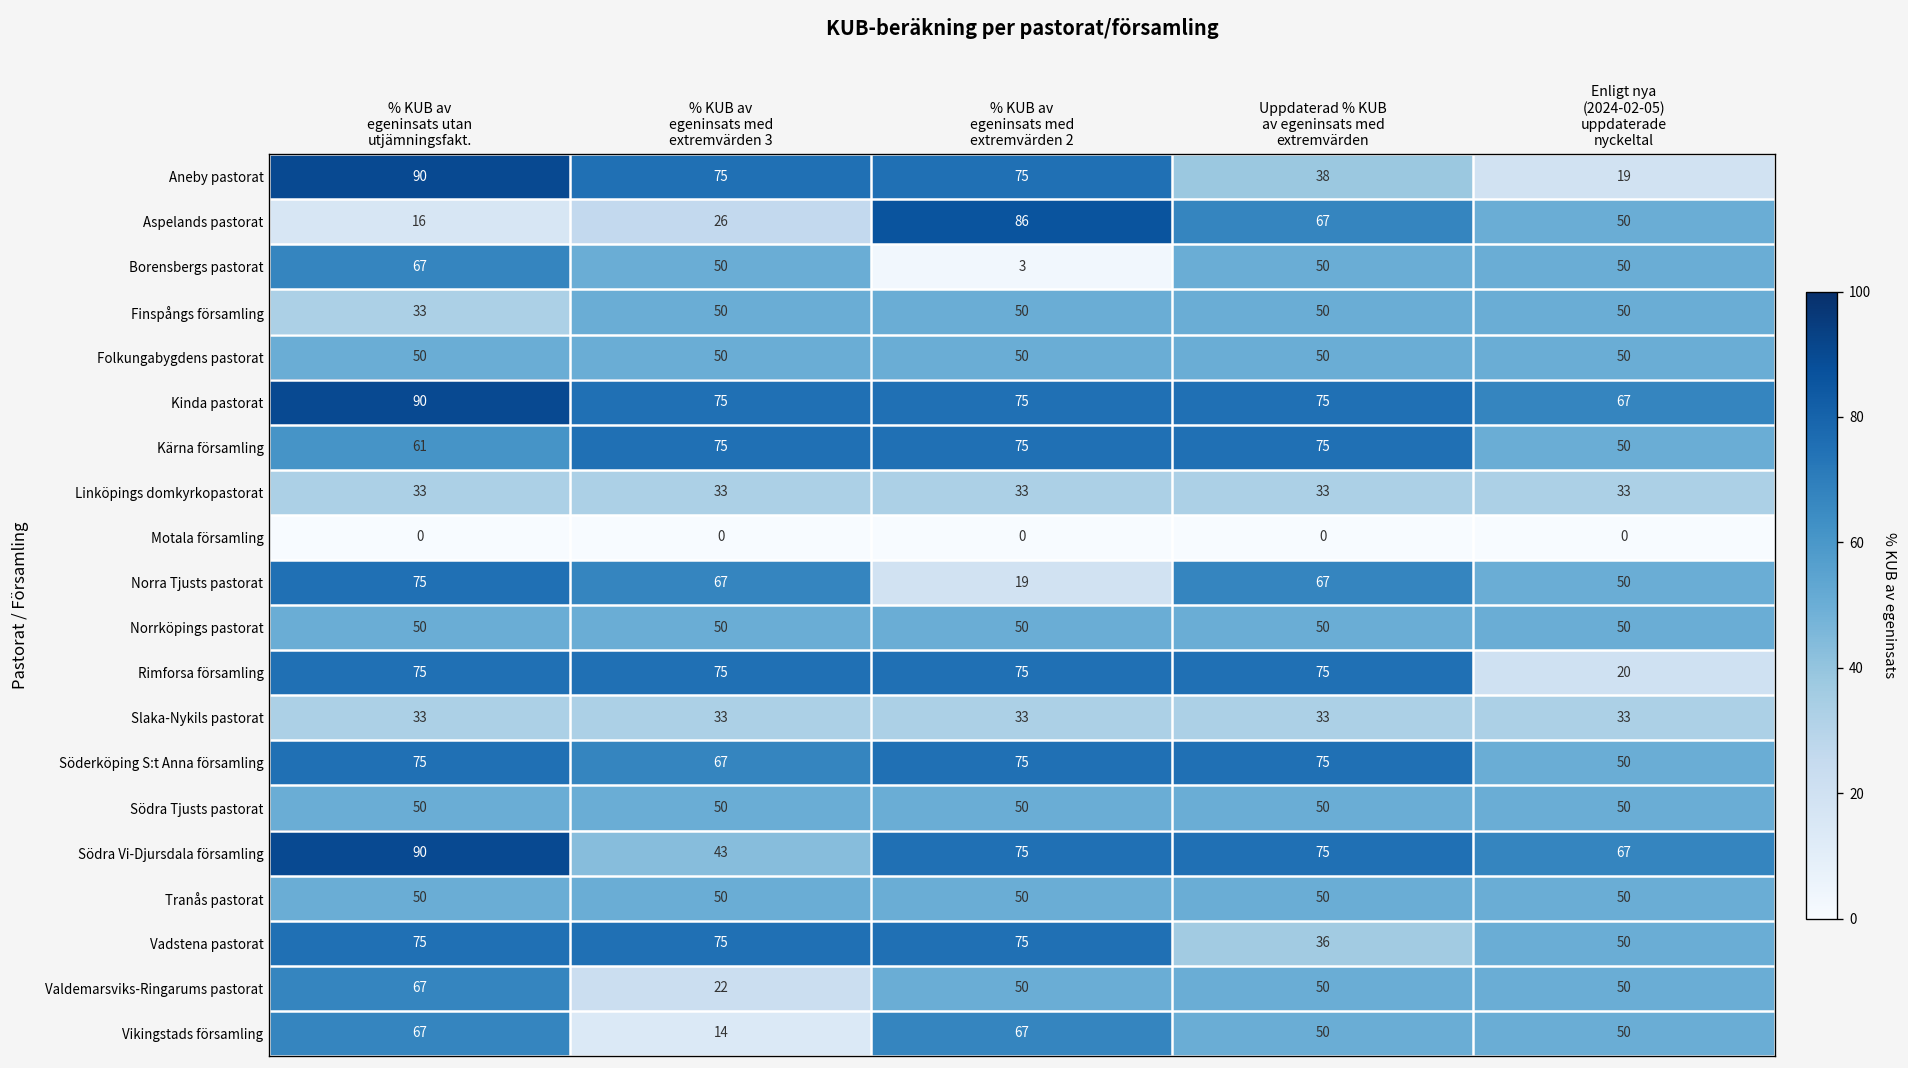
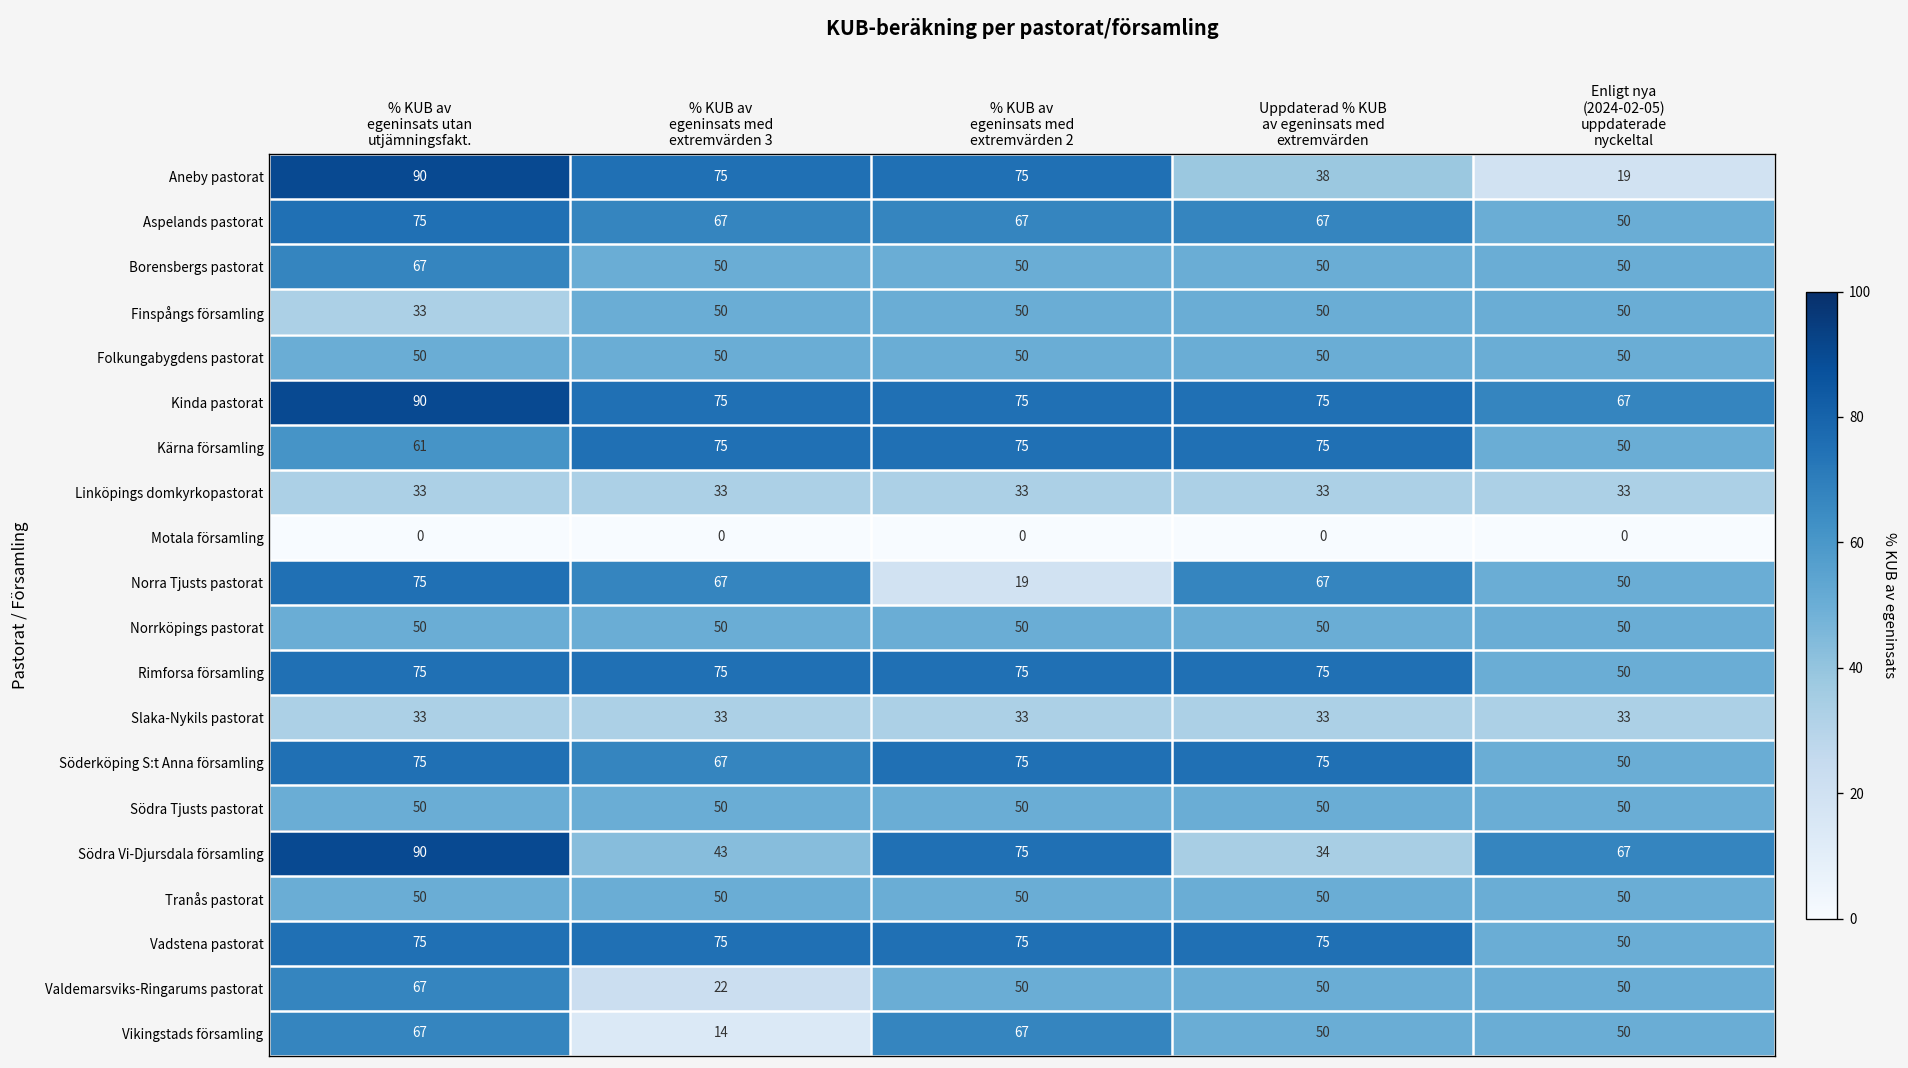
  {
    "Aneby pastorat": {
      "% KUB av egeninsats utan utjämningsfakt.": 90,
      "% KUB av egeninsats med extremvärden 3": 75,
      "% KUB av egeninsats med extremvärden 2": 75,
      "Uppdaterad % KUB av egeninsats med extremvärden": 38,
      "Enligt nya (2024-02-05) uppdaterade nyckeltal": 19
    },
    "Aspelands pastorat": {
-     "% KUB av egeninsats utan utjämningsfakt.": 16,
-     "% KUB av egeninsats med extremvärden 3": 26,
-     "% KUB av egeninsats med extremvärden 2": 86,
+     "% KUB av egeninsats utan utjämningsfakt.": 75,
+     "% KUB av egeninsats med extremvärden 3": 67,
+     "% KUB av egeninsats med extremvärden 2": 67,
      "Uppdaterad % KUB av egeninsats med extremvärden": 67,
      "Enligt nya (2024-02-05) uppdaterade nyckeltal": 50
    },
    "Borensbergs pastorat": {
      "% KUB av egeninsats utan utjämningsfakt.": 67,
      "% KUB av egeninsats med extremvärden 3": 50,
-     "% KUB av egeninsats med extremvärden 2": 3,
+     "% KUB av egeninsats med extremvärden 2": 50,
      "Uppdaterad % KUB av egeninsats med extremvärden": 50,
      "Enligt nya (2024-02-05) uppdaterade nyckeltal": 50
    },
    "Finspångs församling": {
      "% KUB av egeninsats utan utjämningsfakt.": 33,
      "% KUB av egeninsats med extremvärden 3": 50,
      "% KUB av egeninsats med extremvärden 2": 50,
      "Uppdaterad % KUB av egeninsats med extremvärden": 50,
      "Enligt nya (2024-02-05) uppdaterade nyckeltal": 50
    },
    "Folkungabygdens pastorat": {
      "% KUB av egeninsats utan utjämningsfakt.": 50,
      "% KUB av egeninsats med extremvärden 3": 50,
      "% KUB av egeninsats med extremvärden 2": 50,
      "Uppdaterad % KUB av egeninsats med extremvärden": 50,
      "Enligt nya (2024-02-05) uppdaterade nyckeltal": 50
    },
    "Kinda pastorat": {
      "% KUB av egeninsats utan utjämningsfakt.": 90,
      "% KUB av egeninsats med extremvärden 3": 75,
      "% KUB av egeninsats med extremvärden 2": 75,
      "Uppdaterad % KUB av egeninsats med extremvärden": 75,
      "Enligt nya (2024-02-05) uppdaterade nyckeltal": 67
    },
    "Kärna församling": {
      "% KUB av egeninsats utan utjämningsfakt.": 61,
      "% KUB av egeninsats med extremvärden 3": 75,
      "% KUB av egeninsats med extremvärden 2": 75,
      "Uppdaterad % KUB av egeninsats med extremvärden": 75,
      "Enligt nya (2024-02-05) uppdaterade nyckeltal": 50
    },
    "Linköpings domkyrkopastorat": {
      "% KUB av egeninsats utan utjämningsfakt.": 33,
      "% KUB av egeninsats med extremvärden 3": 33,
      "% KUB av egeninsats med extremvärden 2": 33,
      "Uppdaterad % KUB av egeninsats med extremvärden": 33,
      "Enligt nya (2024-02-05) uppdaterade nyckeltal": 33
    },
    "Motala församling": {
      "% KUB av egeninsats utan utjämningsfakt.": 0,
      "% KUB av egeninsats med extremvärden 3": 0,
      "% KUB av egeninsats med extremvärden 2": 0,
      "Uppdaterad % KUB av egeninsats med extremvärden": 0,
      "Enligt nya (2024-02-05) uppdaterade nyckeltal": 0
    },
    "Norra Tjusts pastorat": {
      "% KUB av egeninsats utan utjämningsfakt.": 75,
      "% KUB av egeninsats med extremvärden 3": 67,
      "% KUB av egeninsats med extremvärden 2": 19,
      "Uppdaterad % KUB av egeninsats med extremvärden": 67,
      "Enligt nya (2024-02-05) uppdaterade nyckeltal": 50
    },
    "Norrköpings pastorat": {
      "% KUB av egeninsats utan utjämningsfakt.": 50,
      "% KUB av egeninsats med extremvärden 3": 50,
      "% KUB av egeninsats med extremvärden 2": 50,
      "Uppdaterad % KUB av egeninsats med extremvärden": 50,
      "Enligt nya (2024-02-05) uppdaterade nyckeltal": 50
    },
    "Rimforsa församling": {
      "% KUB av egeninsats utan utjämningsfakt.": 75,
      "% KUB av egeninsats med extremvärden 3": 75,
      "% KUB av egeninsats med extremvärden 2": 75,
      "Uppdaterad % KUB av egeninsats med extremvärden": 75,
-     "Enligt nya (2024-02-05) uppdaterade nyckeltal": 20
+     "Enligt nya (2024-02-05) uppdaterade nyckeltal": 50
    },
    "Slaka-Nykils pastorat": {
      "% KUB av egeninsats utan utjämningsfakt.": 33,
      "% KUB av egeninsats med extremvärden 3": 33,
      "% KUB av egeninsats med extremvärden 2": 33,
      "Uppdaterad % KUB av egeninsats med extremvärden": 33,
      "Enligt nya (2024-02-05) uppdaterade nyckeltal": 33
    },
    "Söderköping S:t Anna församling": {
      "% KUB av egeninsats utan utjämningsfakt.": 75,
      "% KUB av egeninsats med extremvärden 3": 67,
      "% KUB av egeninsats med extremvärden 2": 75,
      "Uppdaterad % KUB av egeninsats med extremvärden": 75,
      "Enligt nya (2024-02-05) uppdaterade nyckeltal": 50
    },
    "Södra Tjusts pastorat": {
      "% KUB av egeninsats utan utjämningsfakt.": 50,
      "% KUB av egeninsats med extremvärden 3": 50,
      "% KUB av egeninsats med extremvärden 2": 50,
      "Uppdaterad % KUB av egeninsats med extremvärden": 50,
      "Enligt nya (2024-02-05) uppdaterade nyckeltal": 50
    },
    "Södra Vi-Djursdala församling": {
      "% KUB av egeninsats utan utjämningsfakt.": 90,
      "% KUB av egeninsats med extremvärden 3": 43,
      "% KUB av egeninsats med extremvärden 2": 75,
-     "Uppdaterad % KUB av egeninsats med extremvärden": 75,
+     "Uppdaterad % KUB av egeninsats med extremvärden": 34,
      "Enligt nya (2024-02-05) uppdaterade nyckeltal": 67
    },
    "Tranås pastorat": {
      "% KUB av egeninsats utan utjämningsfakt.": 50,
      "% KUB av egeninsats med extremvärden 3": 50,
      "% KUB av egeninsats med extremvärden 2": 50,
      "Uppdaterad % KUB av egeninsats med extremvärden": 50,
      "Enligt nya (2024-02-05) uppdaterade nyckeltal": 50
    },
    "Vadstena pastorat": {
      "% KUB av egeninsats utan utjämningsfakt.": 75,
      "% KUB av egeninsats med extremvärden 3": 75,
      "% KUB av egeninsats med extremvärden 2": 75,
-     "Uppdaterad % KUB av egeninsats med extremvärden": 36,
+     "Uppdaterad % KUB av egeninsats med extremvärden": 75,
      "Enligt nya (2024-02-05) uppdaterade nyckeltal": 50
    },
    "Valdemarsviks-Ringarums pastorat": {
      "% KUB av egeninsats utan utjämningsfakt.": 67,
      "% KUB av egeninsats med extremvärden 3": 22,
      "% KUB av egeninsats med extremvärden 2": 50,
      "Uppdaterad % KUB av egeninsats med extremvärden": 50,
      "Enligt nya (2024-02-05) uppdaterade nyckeltal": 50
    },
    "Vikingstads församling": {
      "% KUB av egeninsats utan utjämningsfakt.": 67,
      "% KUB av egeninsats med extremvärden 3": 14,
      "% KUB av egeninsats med extremvärden 2": 67,
      "Uppdaterad % KUB av egeninsats med extremvärden": 50,
      "Enligt nya (2024-02-05) uppdaterade nyckeltal": 50
    }
  }
